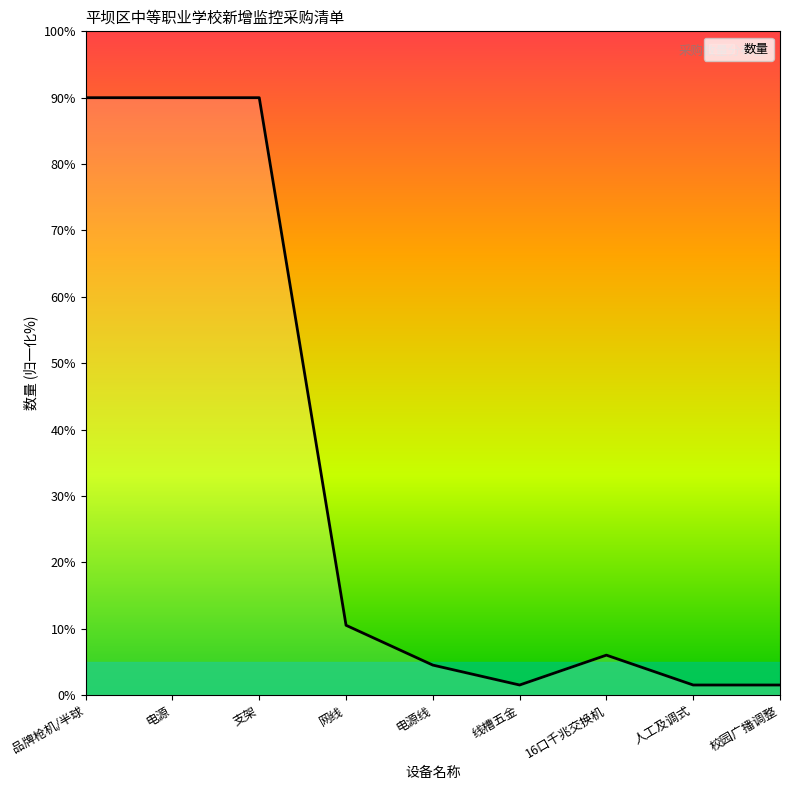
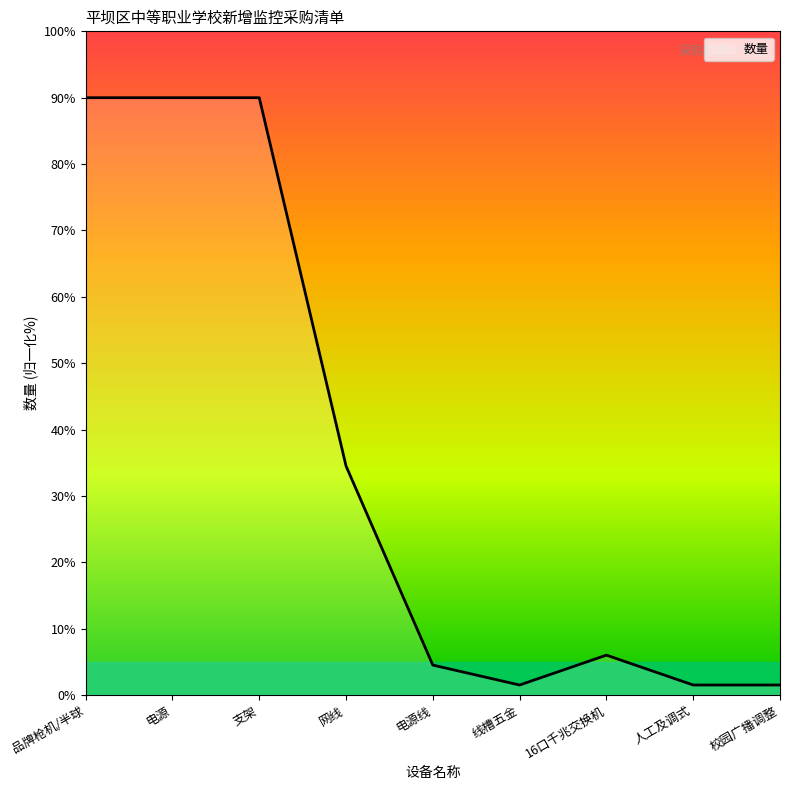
  {
    "品牌枪机/半球": "90%",
    "电源": "90%",
    "支架": "90%",
-   "网线": "11%",
+   "网线": "35%",
    "16口千兆交换机": "6%"
  }
